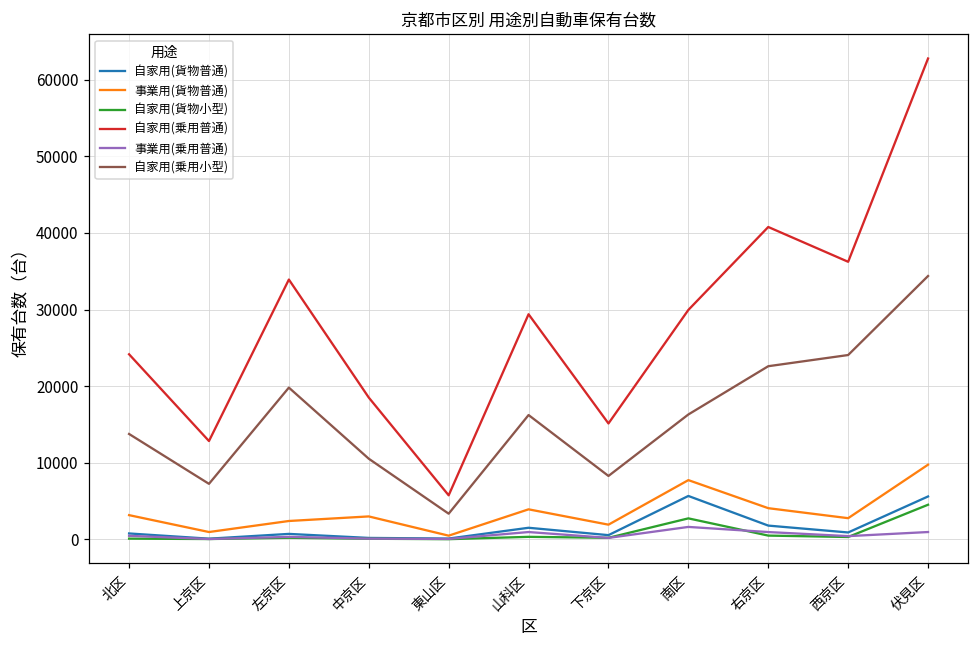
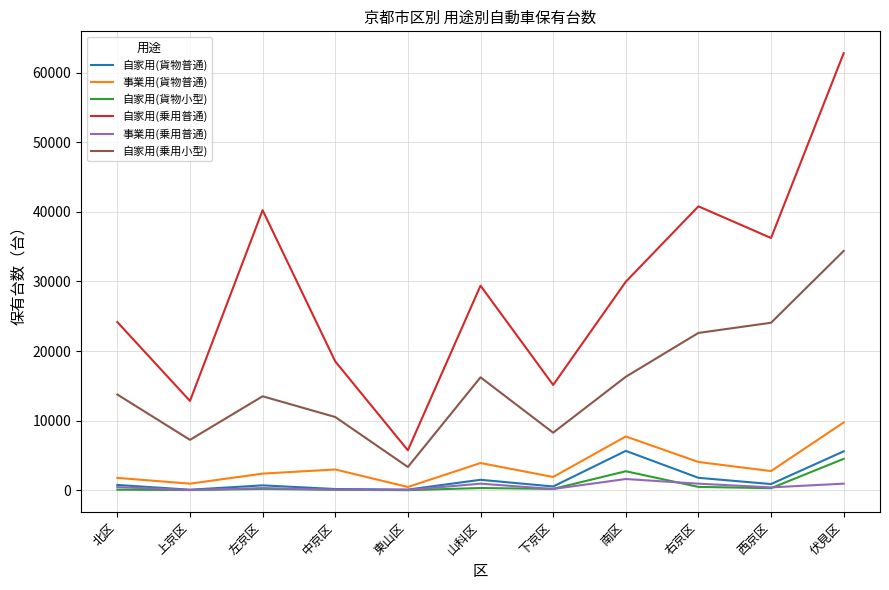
  {
    "自家用(貨物普通)": {
      "左京区": 1000,
      "山科区": 2000,
      "南区": 6000,
      "右京区": 2000,
      "西京区": 1000,
      "伏見区": 6000
    },
    "事業用(貨物普通)": {
-     "北区": 3000,
+     "北区": 2000,
      "上京区": 1000,
      "左京区": 2000,
      "中京区": 3000,
      "東山区": 0,
      "山科区": 4000,
      "下京区": 2000,
      "南区": 8000,
      "右京区": 4000,
      "西京区": 3000,
      "伏見区": 10000
    },
    "自家用(貨物小型)": {
      "北区": 0,
      "山科区": 0,
      "南区": 3000,
      "右京区": 0,
      "伏見区": 5000
    },
    "自家用(乗用普通)": {
      "北区": 24000,
      "上京区": 13000,
-     "左京区": 34000,
+     "左京区": 40000,
      "中京区": 19000,
      "東山区": 6000,
      "山科区": 29000,
      "下京区": 15000,
      "南区": 30000,
      "右京区": 41000,
      "西京区": 36000,
      "伏見区": 63000
    },
    "事業用(乗用普通)": {
      "山科区": 1000,
      "南区": 2000,
      "右京区": 1000,
      "伏見区": 1000
    },
    "自家用(乗用小型)": {
      "北区": 14000,
      "上京区": 7000,
-     "左京区": 20000,
+     "左京区": 13000,
      "中京区": 11000,
      "東山区": 3000,
      "山科区": 16000,
      "下京区": 8000,
      "南区": 16000,
      "右京区": 23000,
      "西京区": 24000,
      "伏見区": 34000
    }
  }
